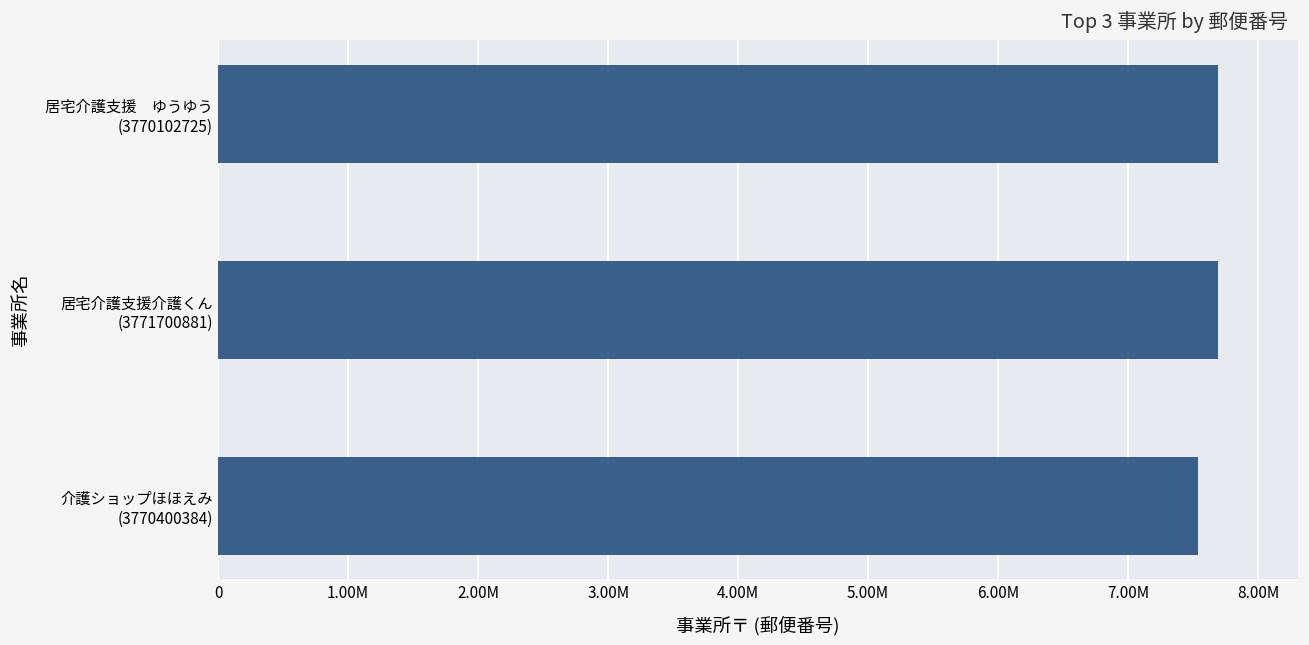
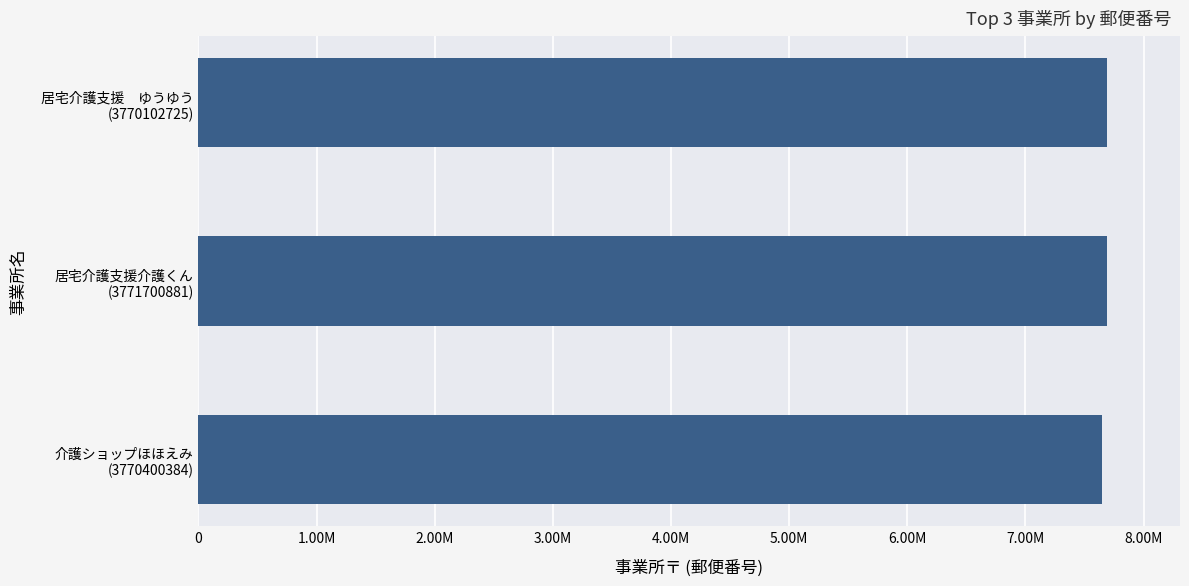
  {
    "居宅介護支援 ゆうゆう (3770102725)": 7690000,
    "居宅介護支援介護くん (3771700881)": 7690000,
-   "介護ショップほほえみ (3770400384)": 7540000
+   "介護ショップほほえみ (3770400384)": 7650000
  }
